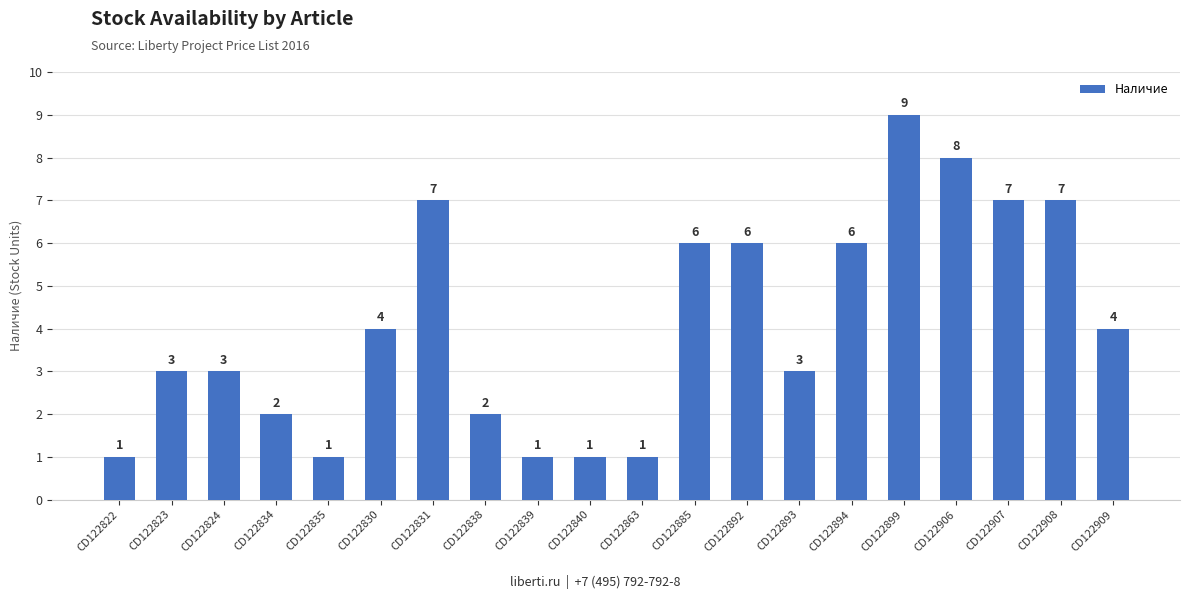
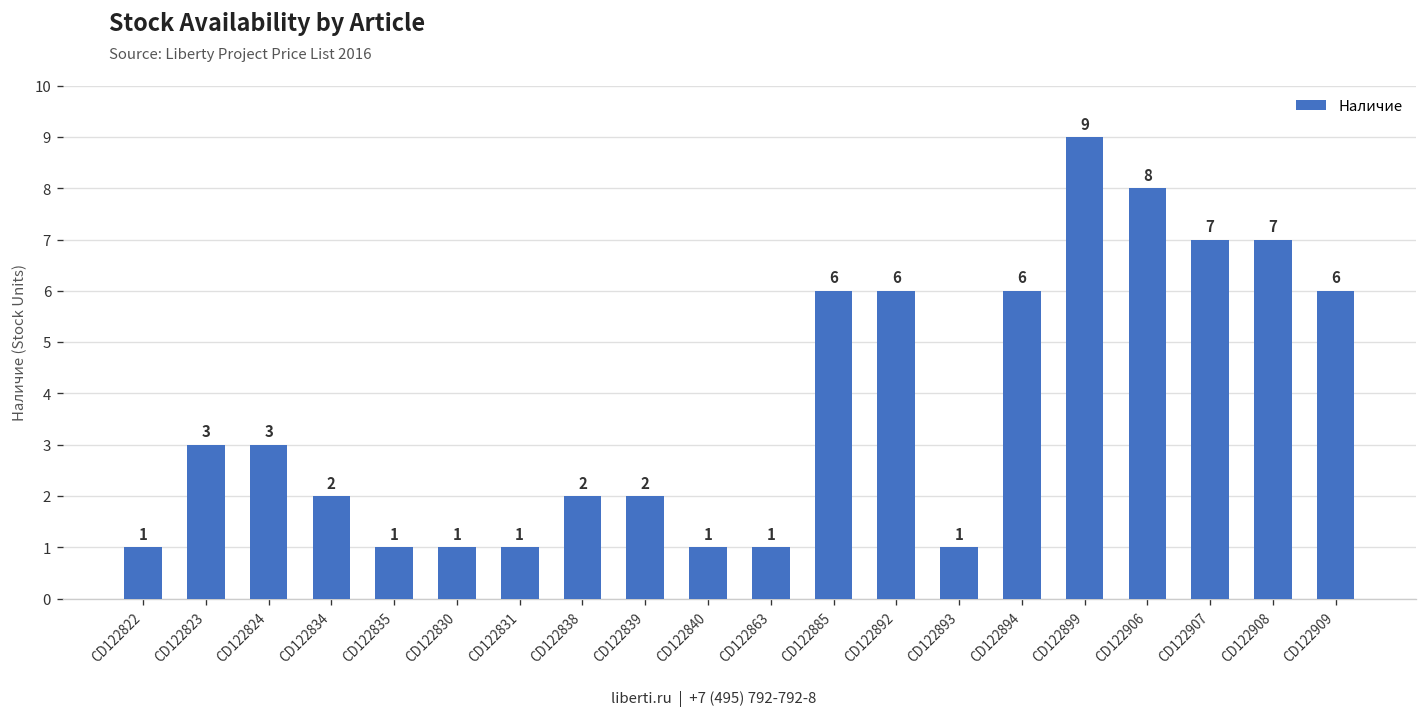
  {
    "CD122822": 1,
    "CD122823": 3,
    "CD122824": 3,
    "CD122834": 2,
    "CD122835": 1,
-   "CD122830": 4,
-   "CD122831": 7,
+   "CD122830": 1,
+   "CD122831": 1,
    "CD122838": 2,
-   "CD122839": 1,
+   "CD122839": 2,
    "CD122840": 1,
    "CD122863": 1,
    "CD122885": 6,
    "CD122892": 6,
-   "CD122893": 3,
+   "CD122893": 1,
    "CD122894": 6,
    "CD122899": 9,
    "CD122906": 8,
    "CD122907": 7,
    "CD122908": 7,
-   "CD122909": 4
+   "CD122909": 6
  }
